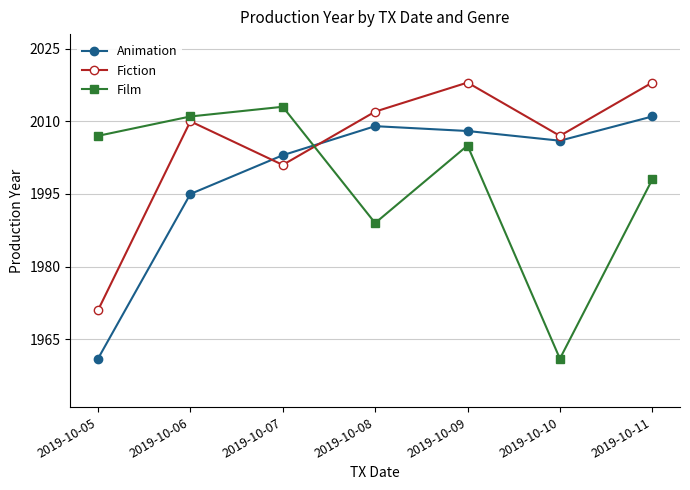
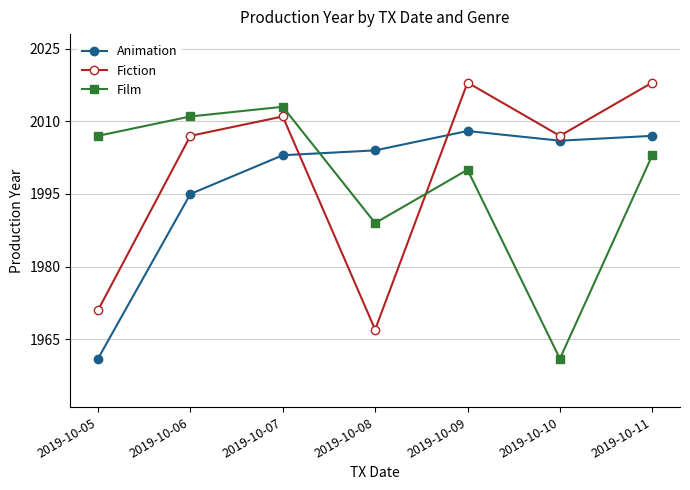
  {
    "Animation": {
      "2019-10-05": 1961,
      "2019-10-06": 1995,
      "2019-10-07": 2003,
-     "2019-10-08": 2009,
+     "2019-10-08": 2004,
      "2019-10-09": 2008,
      "2019-10-10": 2006,
-     "2019-10-11": 2011
+     "2019-10-11": 2007
    },
    "Fiction": {
      "2019-10-05": 1971,
-     "2019-10-06": 2010,
-     "2019-10-07": 2001,
-     "2019-10-08": 2012,
+     "2019-10-06": 2007,
+     "2019-10-07": 2011,
+     "2019-10-08": 1967,
      "2019-10-09": 2018,
      "2019-10-10": 2007,
      "2019-10-11": 2018
    },
    "Film": {
      "2019-10-05": 2007,
      "2019-10-06": 2011,
      "2019-10-07": 2013,
      "2019-10-08": 1989,
-     "2019-10-09": 2005,
+     "2019-10-09": 2000,
      "2019-10-10": 1961,
-     "2019-10-11": 1998
+     "2019-10-11": 2003
    }
  }
